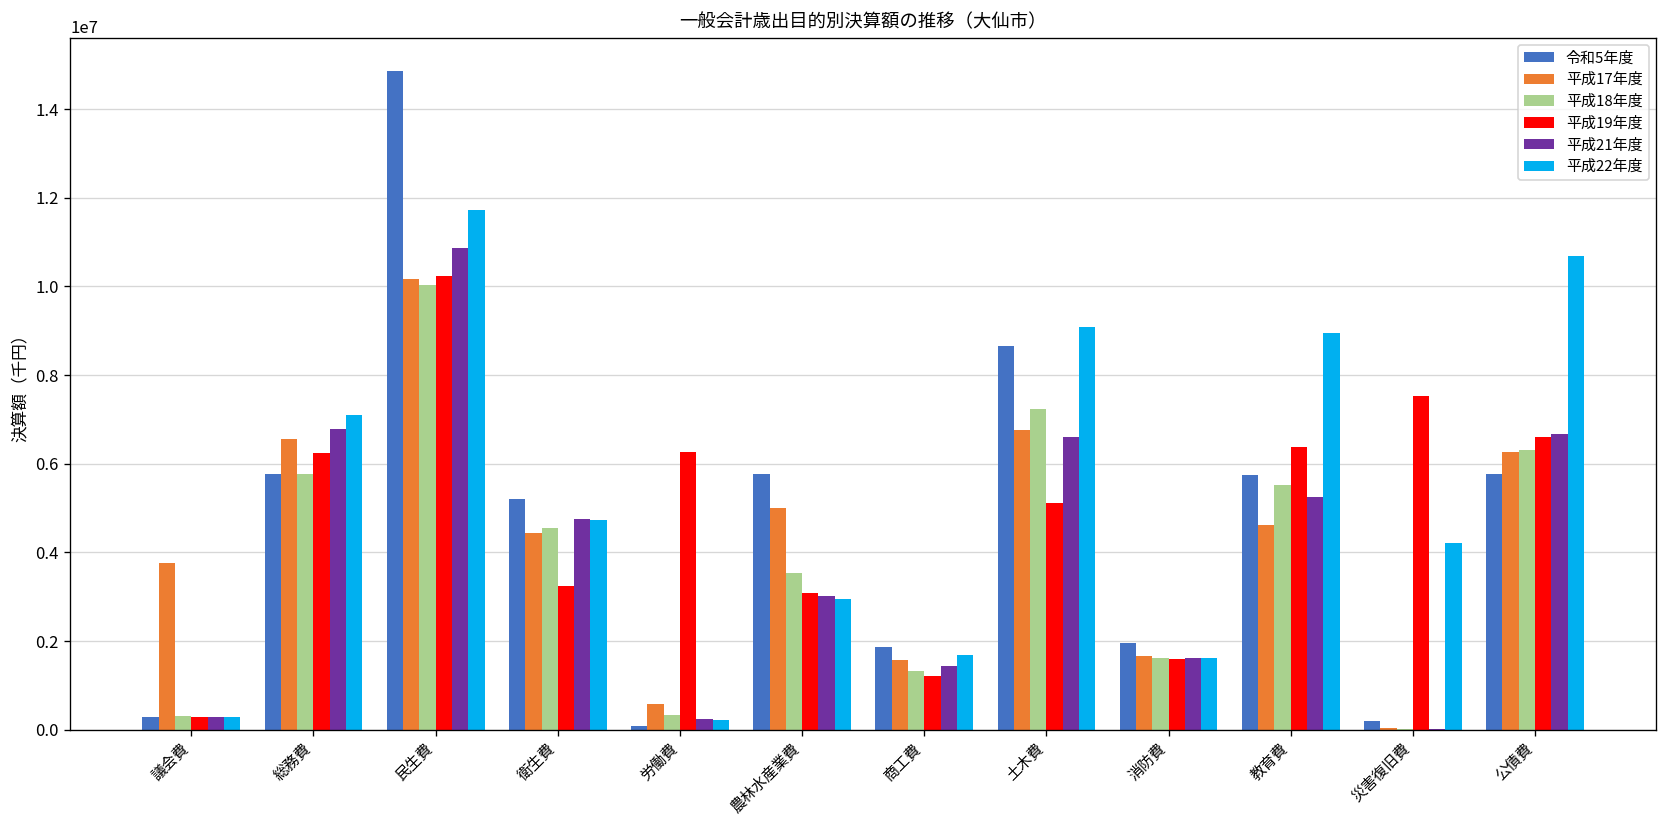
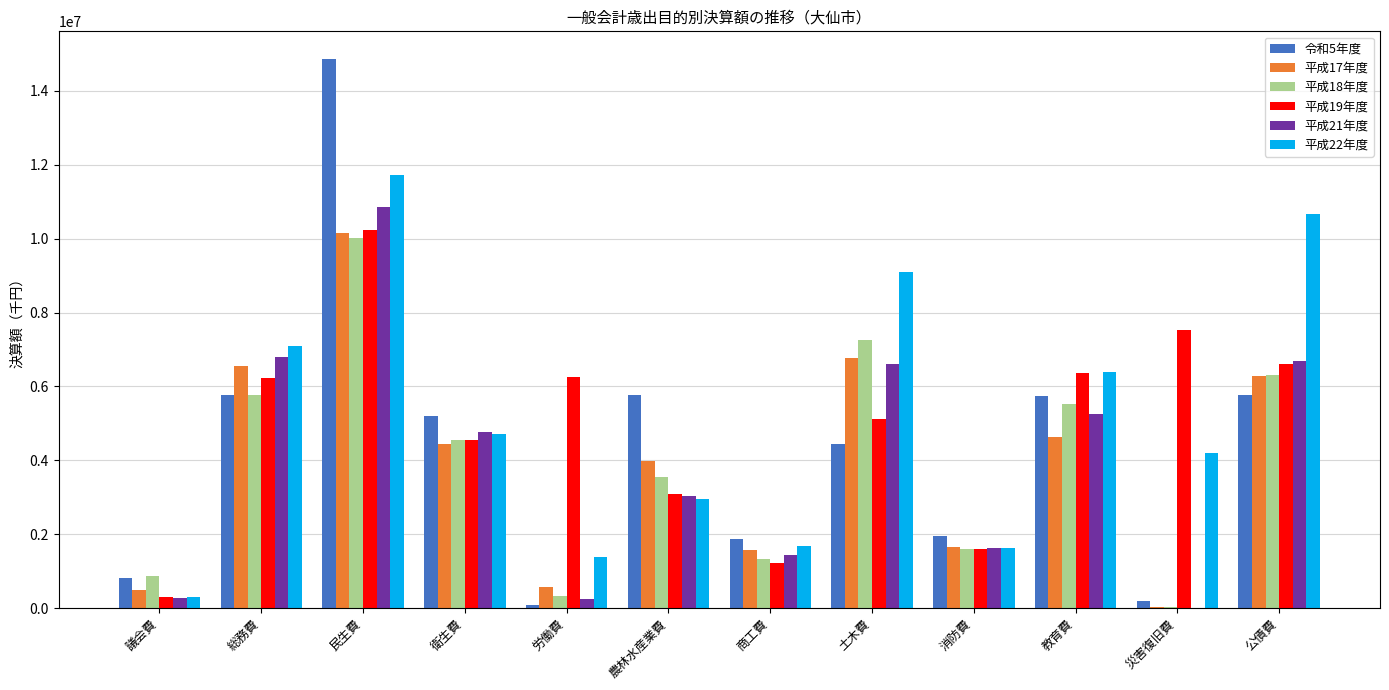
  {
    "令和5年度": {
-     "議会費": 300000,
+     "議会費": 800000,
      "総務費": 5800000,
      "民生費": 14900000,
      "衛生費": 5200000,
      "労働費": 100000,
      "農林水産業費": 5800000,
      "商工費": 1900000,
-     "土木費": 8700000,
+     "土木費": 4400000,
      "消防費": 2000000,
      "教育費": 5700000,
      "災害復旧費": 200000,
      "公債費": 5800000
    },
    "平成17年度": {
-     "議会費": 3800000,
+     "議会費": 500000,
      "総務費": 6600000,
      "民生費": 10200000,
      "衛生費": 4400000,
      "労働費": 600000,
-     "農林水産業費": 5000000,
+     "農林水産業費": 4000000,
      "商工費": 1600000,
      "土木費": 6800000,
      "消防費": 1700000,
      "教育費": 4600000,
      "公債費": 6300000
    },
    "平成18年度": {
-     "議会費": 300000,
+     "議会費": 900000,
      "総務費": 5800000,
      "民生費": 10000000,
      "衛生費": 4500000,
      "労働費": 300000,
      "農林水産業費": 3500000,
      "商工費": 1300000,
      "土木費": 7200000,
      "消防費": 1600000,
      "教育費": 5500000,
      "公債費": 6300000
    },
    "平成19年度": {
      "議会費": 300000,
      "総務費": 6200000,
      "民生費": 10200000,
-     "衛生費": 3200000,
+     "衛生費": 4600000,
      "労働費": 6300000,
      "農林水産業費": 3100000,
      "商工費": 1200000,
      "土木費": 5100000,
      "消防費": 1600000,
      "教育費": 6400000,
      "災害復旧費": 7500000,
      "公債費": 6600000
    },
    "平成21年度": {
      "議会費": 300000,
      "総務費": 6800000,
      "民生費": 10900000,
      "衛生費": 4800000,
      "労働費": 200000,
      "農林水産業費": 3000000,
      "商工費": 1400000,
      "土木費": 6600000,
      "消防費": 1600000,
      "教育費": 5200000,
      "公債費": 6700000
    },
    "平成22年度": {
      "議会費": 300000,
      "総務費": 7100000,
      "民生費": 11700000,
      "衛生費": 4700000,
-     "労働費": 200000,
+     "労働費": 1400000,
      "農林水産業費": 2900000,
      "商工費": 1700000,
      "土木費": 9100000,
      "消防費": 1600000,
-     "教育費": 9000000,
+     "教育費": 6400000,
      "災害復旧費": 4200000,
      "公債費": 10700000
    }
  }
